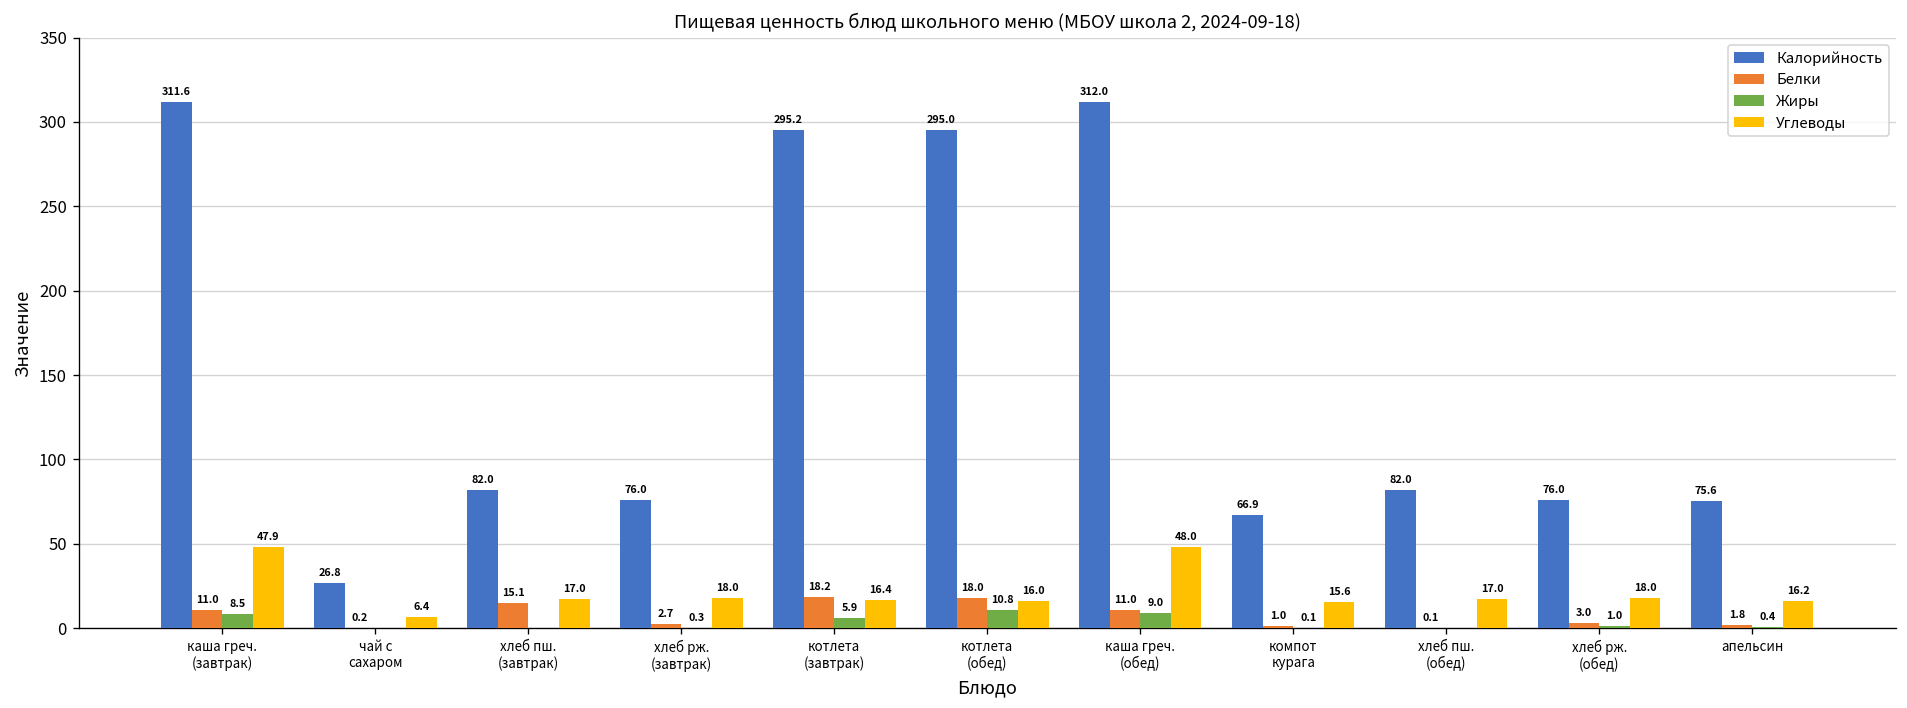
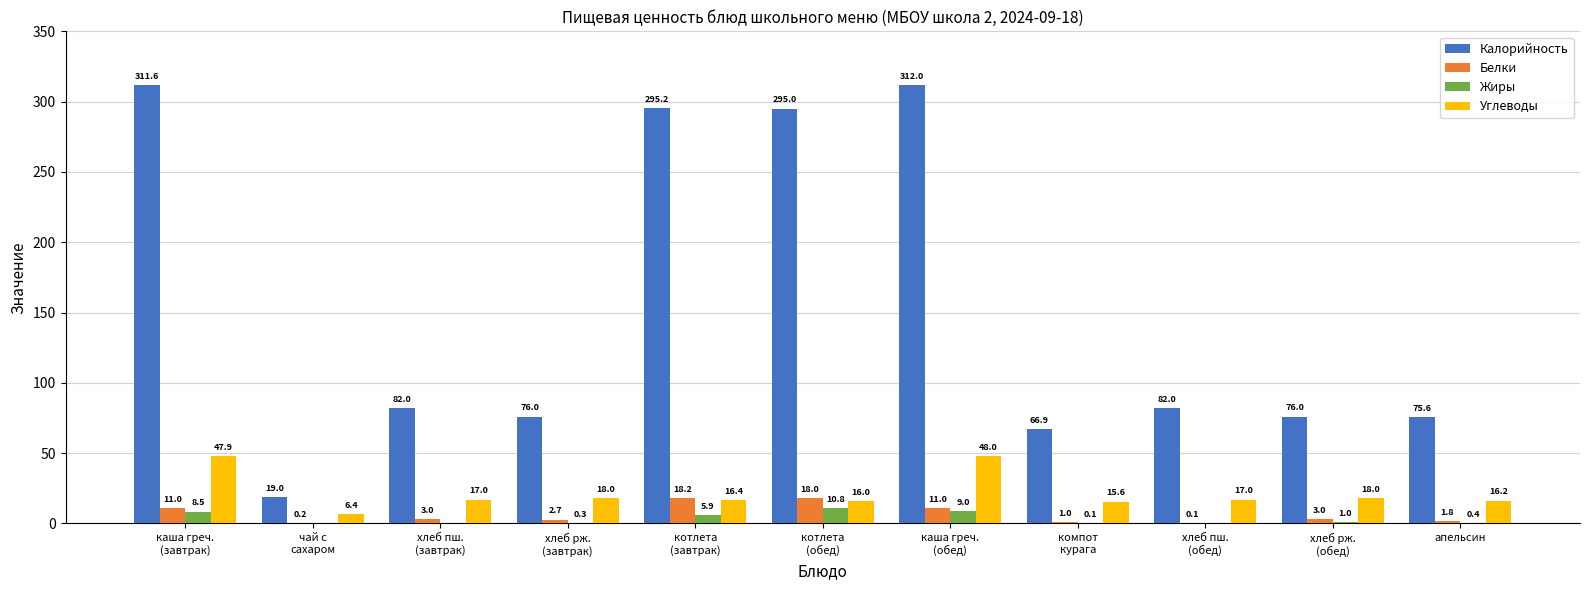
  {
    "Калорийность": {
      "каша греч. (завтрак)": 311.6,
-     "чай с сахаром": 26.8,
+     "чай с сахаром": 19.0,
      "хлеб пш. (завтрак)": 82.0,
      "хлеб рж. (завтрак)": 76.0,
      "котлета (завтрак)": 295.2,
      "котлета (обед)": 295.0,
      "каша греч. (обед)": 312.0,
      "компот курага": 66.9,
      "хлеб пш. (обед)": 82.0,
      "хлеб рж. (обед)": 76.0,
      "апельсин": 75.6
    },
    "Белки": {
      "каша греч. (завтрак)": 11.0,
      "чай с сахаром": 0.2,
-     "хлеб пш. (завтрак)": 15.1,
+     "хлеб пш. (завтрак)": 3.0,
      "хлеб рж. (завтрак)": 2.7,
      "котлета (завтрак)": 18.2,
      "котлета (обед)": 18.0,
      "каша греч. (обед)": 11.0,
      "компот курага": 1.0,
      "хлеб пш. (обед)": 0.1,
      "хлеб рж. (обед)": 3.0,
      "апельсин": 1.8
    },
    "Жиры": {
      "каша греч. (завтрак)": 8.5,
      "хлеб рж. (завтрак)": 0.3,
      "котлета (завтрак)": 5.9,
      "котлета (обед)": 10.8,
      "каша греч. (обед)": 9.0,
      "компот курага": 0.1,
      "хлеб рж. (обед)": 1.0,
      "апельсин": 0.4
    },
    "Углеводы": {
      "каша греч. (завтрак)": 47.9,
      "чай с сахаром": 6.4,
      "хлеб пш. (завтрак)": 17.0,
      "хлеб рж. (завтрак)": 18.0,
      "котлета (завтрак)": 16.4,
      "котлета (обед)": 16.0,
      "каша греч. (обед)": 48.0,
      "компот курага": 15.6,
      "хлеб пш. (обед)": 17.0,
      "хлеб рж. (обед)": 18.0,
      "апельсин": 16.2
    }
  }
